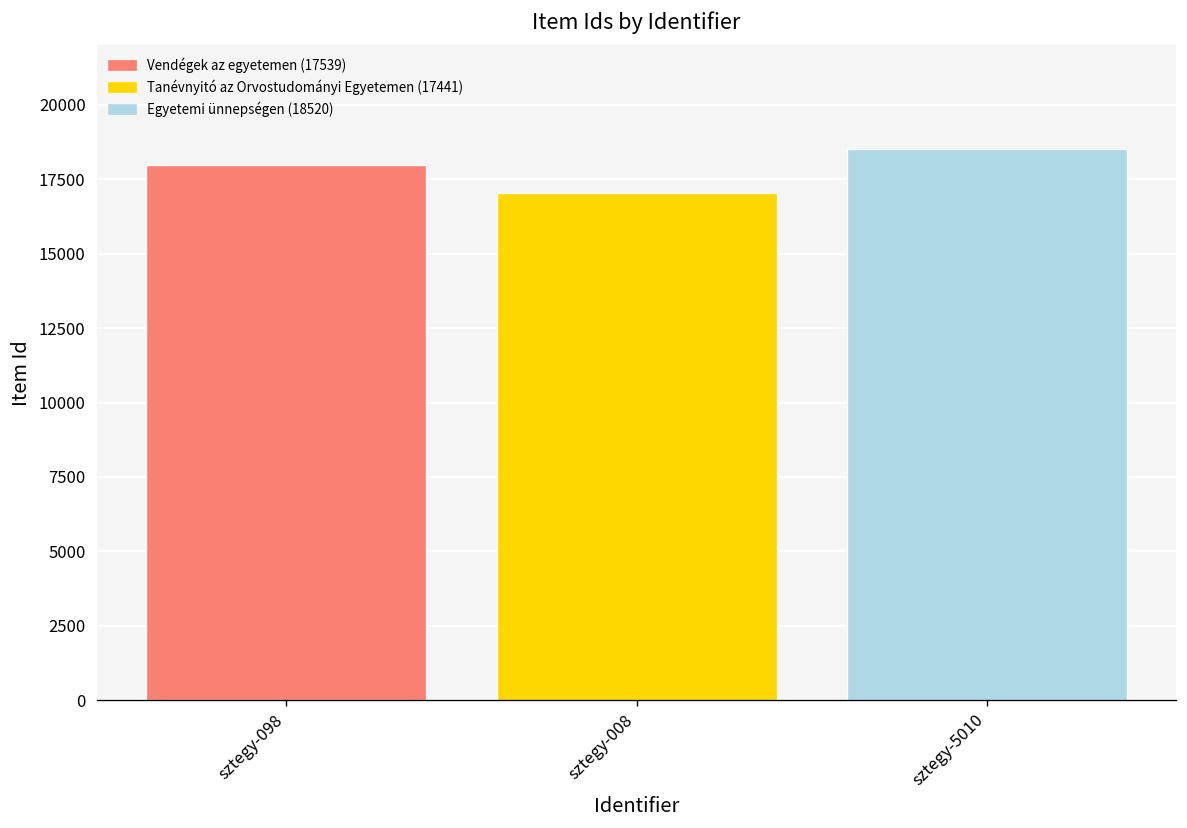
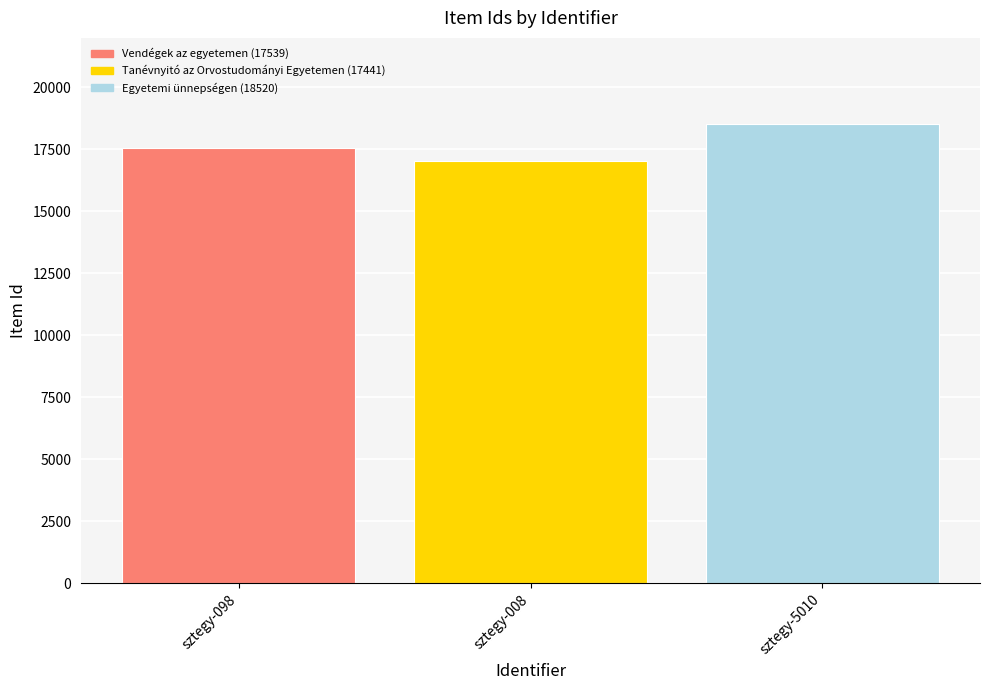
  {
-   "sztegy-098": 18000,
+   "sztegy-098": 17500,
    "sztegy-008": 17000,
    "sztegy-5010": 18500
  }
